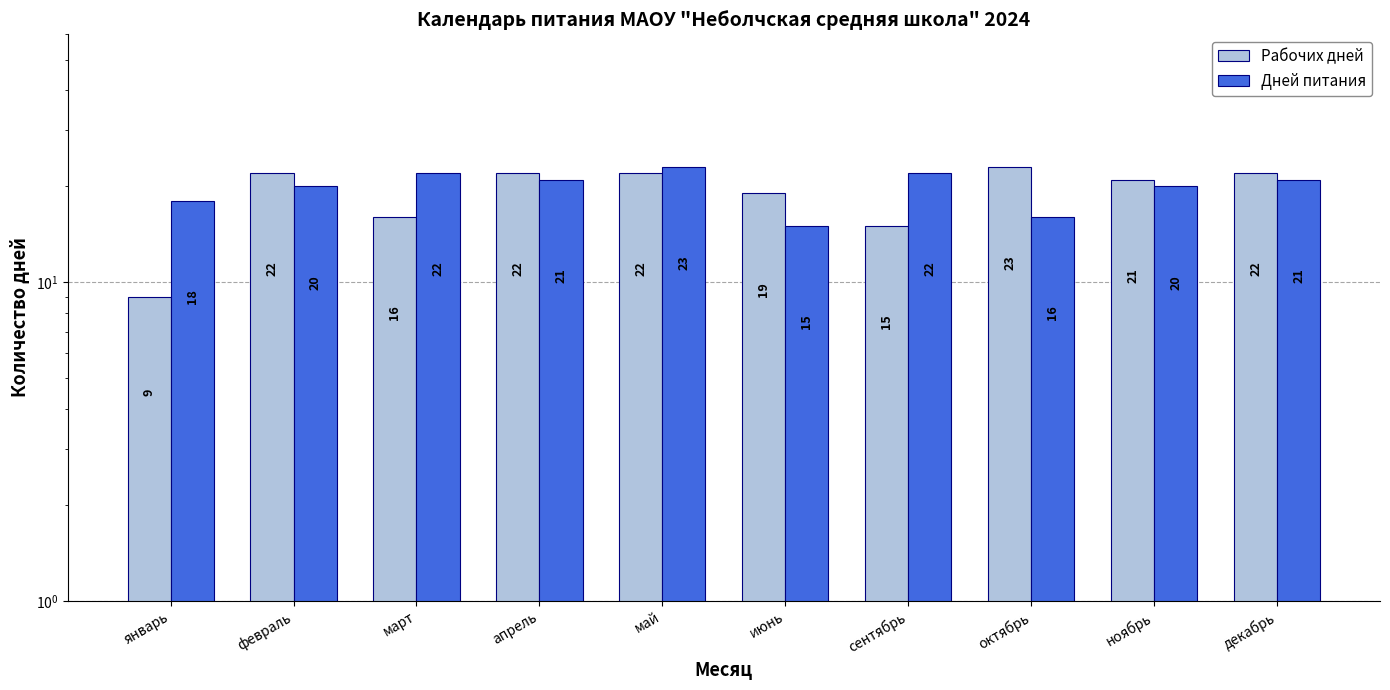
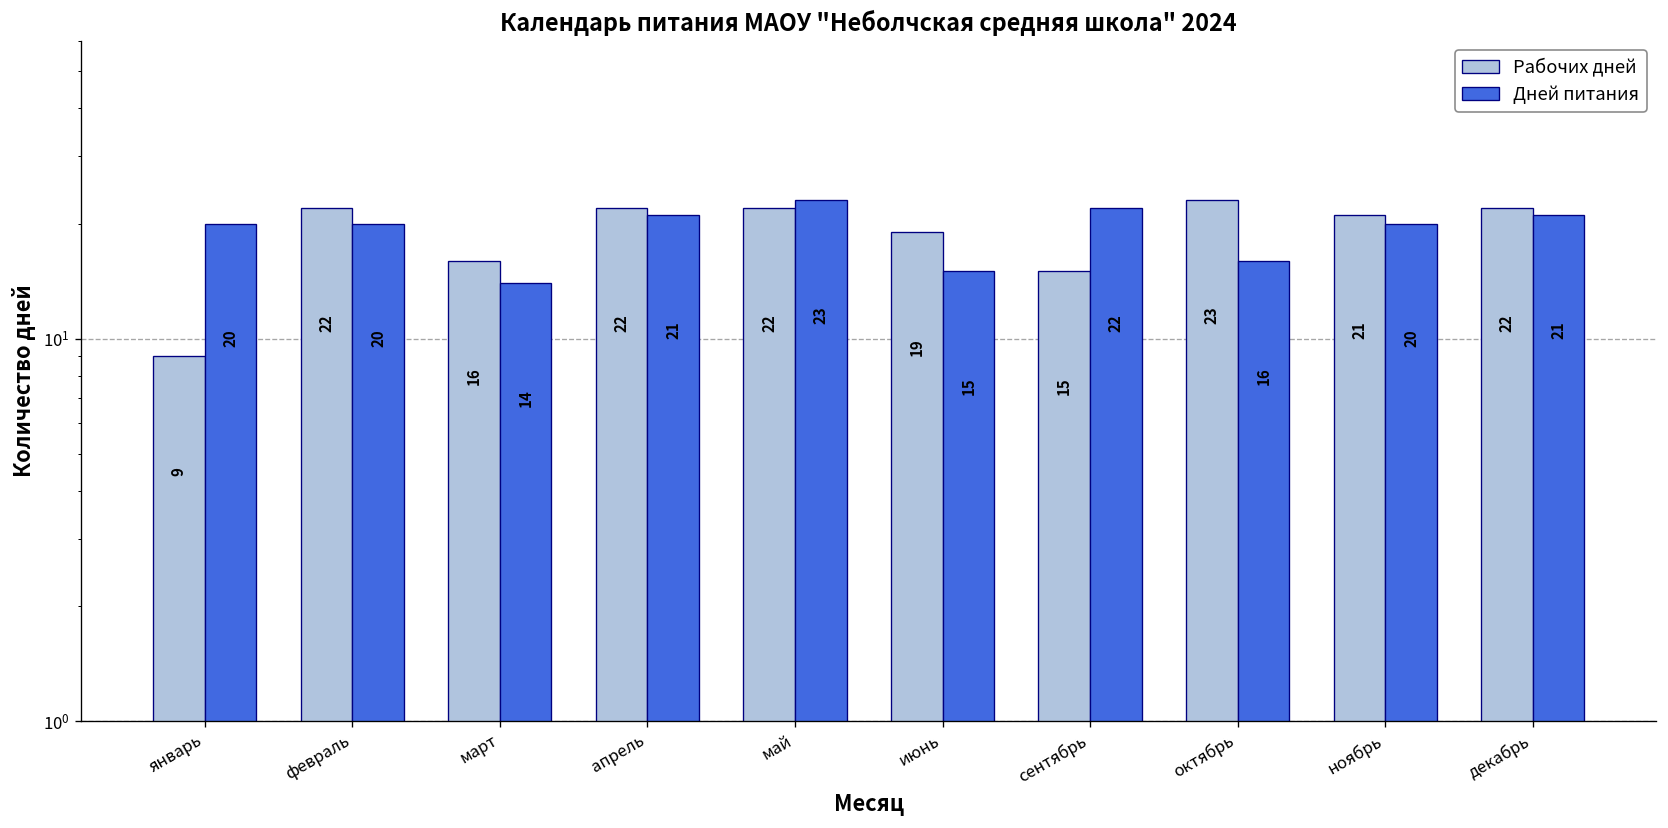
  {
    "Рабочих дней": {
      "январь": 9,
      "февраль": 22,
      "март": 16,
      "апрель": 22,
      "май": 22,
      "июнь": 19,
      "сентябрь": 15,
      "октябрь": 23,
      "ноябрь": 21,
      "декабрь": 22
    },
    "Дней питания": {
-     "январь": 18,
+     "январь": 20,
      "февраль": 20,
-     "март": 22,
+     "март": 14,
      "апрель": 21,
      "май": 23,
      "июнь": 15,
      "сентябрь": 22,
      "октябрь": 16,
      "ноябрь": 20,
      "декабрь": 21
    }
  }
